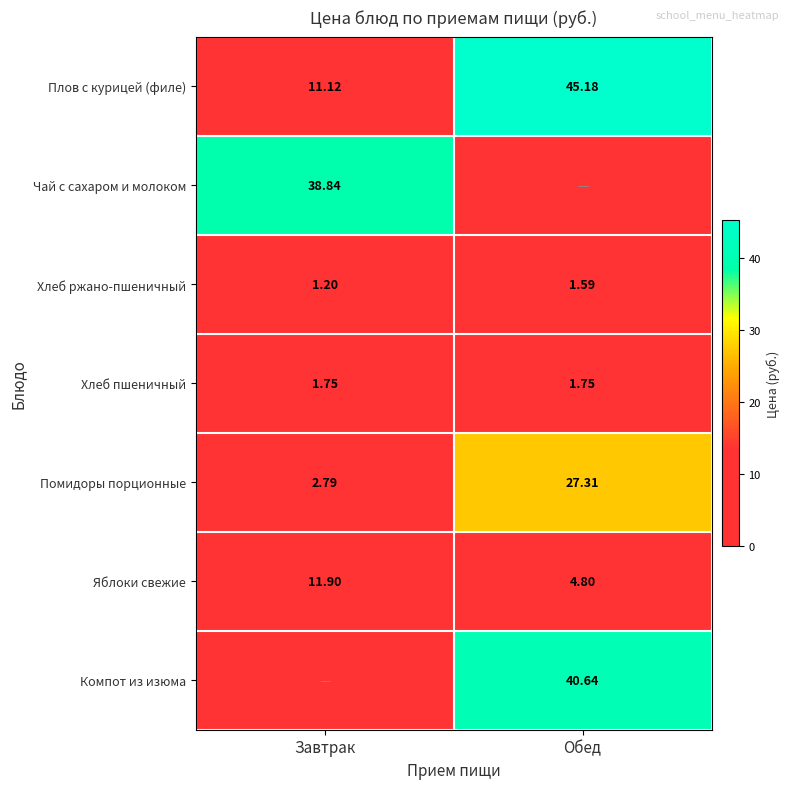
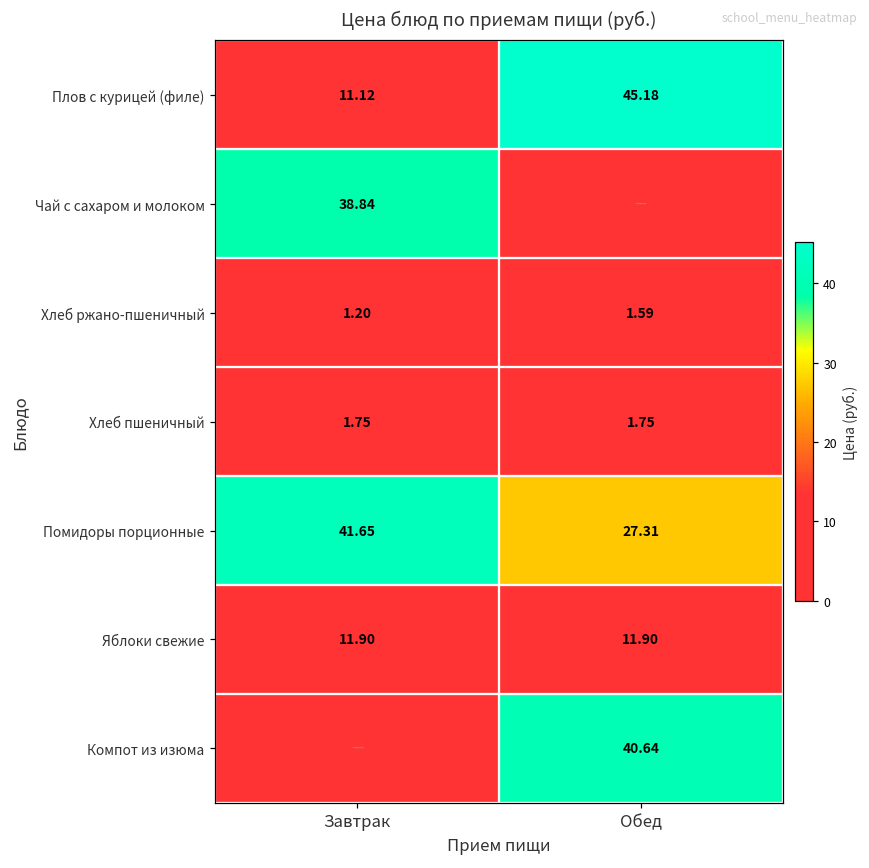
  {
    "Плов с курицей (филе)": {
      "Завтрак": 11.12,
      "Обед": 45.18
    },
    "Чай с сахаром и молоком": {
      "Завтрак": 38.84
    },
    "Хлеб ржано-пшеничный": {
      "Завтрак": 1.20,
      "Обед": 1.59
    },
    "Хлеб пшеничный": {
      "Завтрак": 1.75,
      "Обед": 1.75
    },
    "Помидоры порционные": {
-     "Завтрак": 2.79,
+     "Завтрак": 41.65,
      "Обед": 27.31
    },
    "Яблоки свежие": {
      "Завтрак": 11.90,
-     "Обед": 4.80
+     "Обед": 11.90
    },
    "Компот из изюма": {
      "Обед": 40.64
    }
  }
